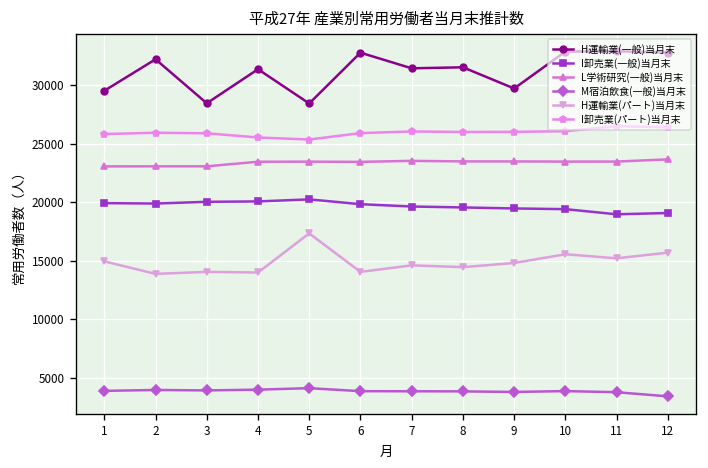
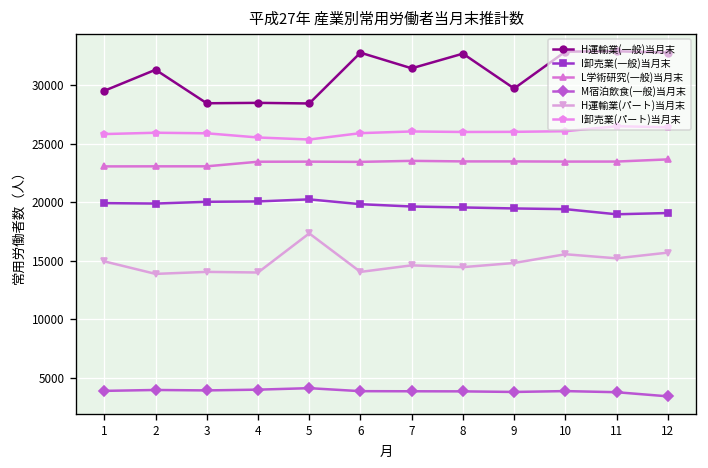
  {
    "H運輸業(一般)当月末": {
      "1": 30000,
-     "2": 32000,
+     "2": 31000,
      "3": 28000,
-     "4": 31000,
+     "4": 29000,
      "5": 28000,
      "6": 33000,
      "7": 31000,
-     "8": 32000,
+     "8": 33000,
      "9": 30000
    }
  }
